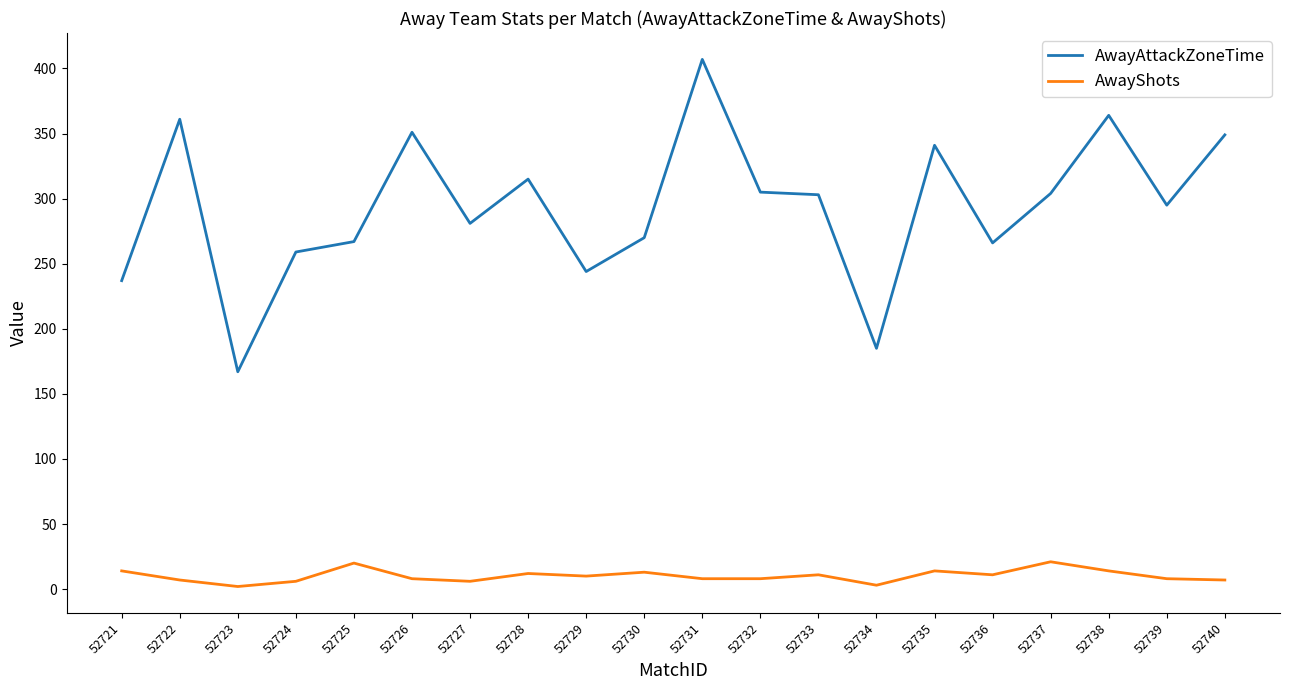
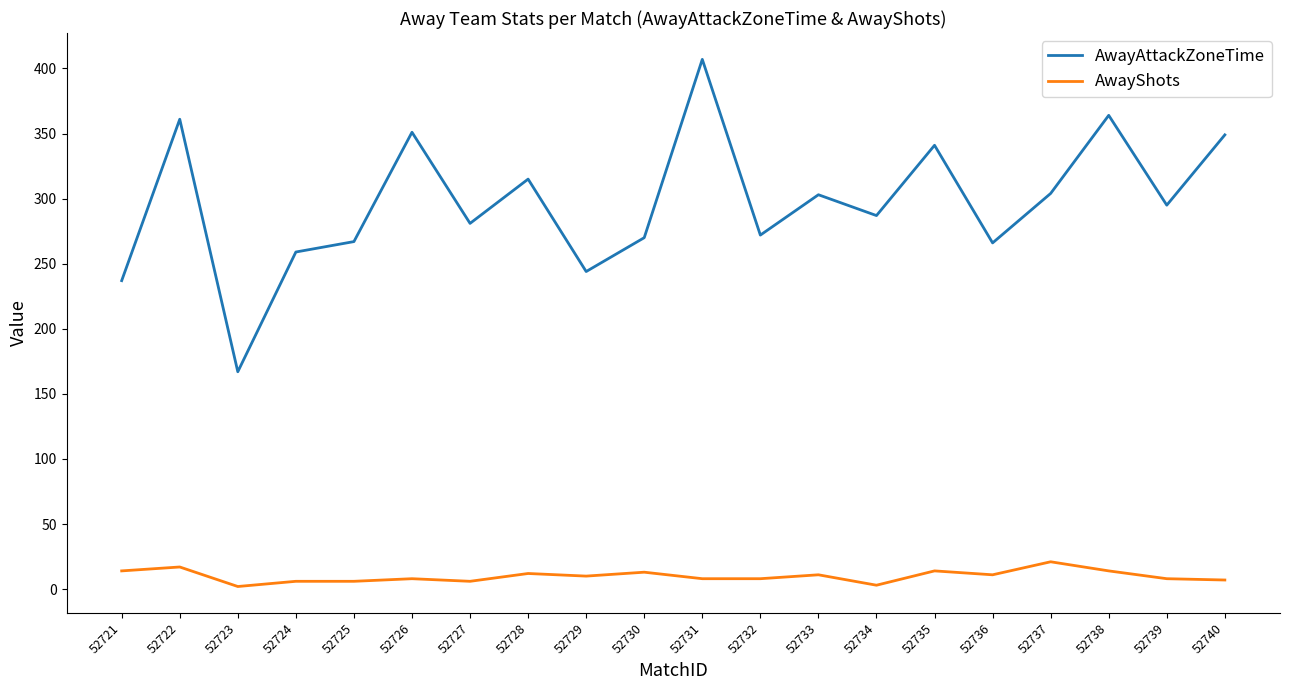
  {
    "AwayAttackZoneTime": {
      "52721": 237,
      "52722": 361,
      "52723": 167,
      "52724": 259,
      "52725": 267,
      "52726": 351,
      "52727": 281,
      "52728": 315,
      "52729": 244,
      "52730": 270,
      "52731": 407,
-     "52732": 305,
+     "52732": 272,
      "52733": 303,
-     "52734": 185,
+     "52734": 287,
      "52735": 341,
      "52736": 266,
      "52737": 304,
      "52738": 364,
      "52739": 295,
      "52740": 349
    },
    "AwayShots": {
      "52721": 14,
-     "52722": 7,
+     "52722": 17,
      "52723": 2,
      "52724": 6,
-     "52725": 20,
+     "52725": 6,
      "52726": 8,
      "52727": 6,
      "52728": 12,
      "52729": 10,
      "52730": 13,
      "52731": 8,
      "52732": 8,
      "52733": 11,
      "52734": 3,
      "52735": 14,
      "52736": 11,
      "52737": 21,
      "52738": 14,
      "52739": 8,
      "52740": 7
    }
  }
